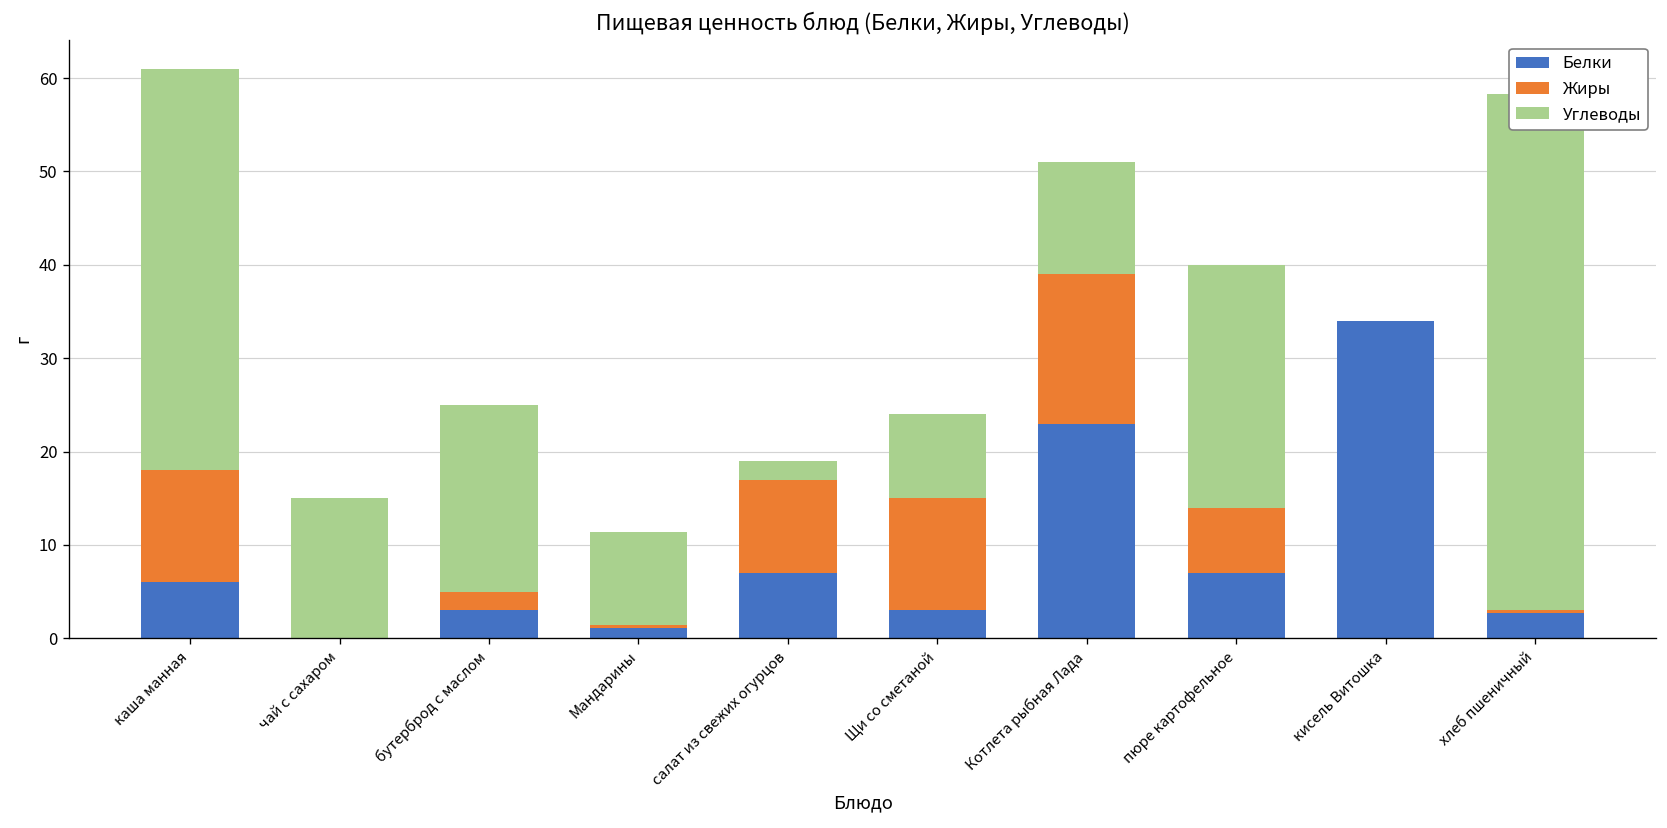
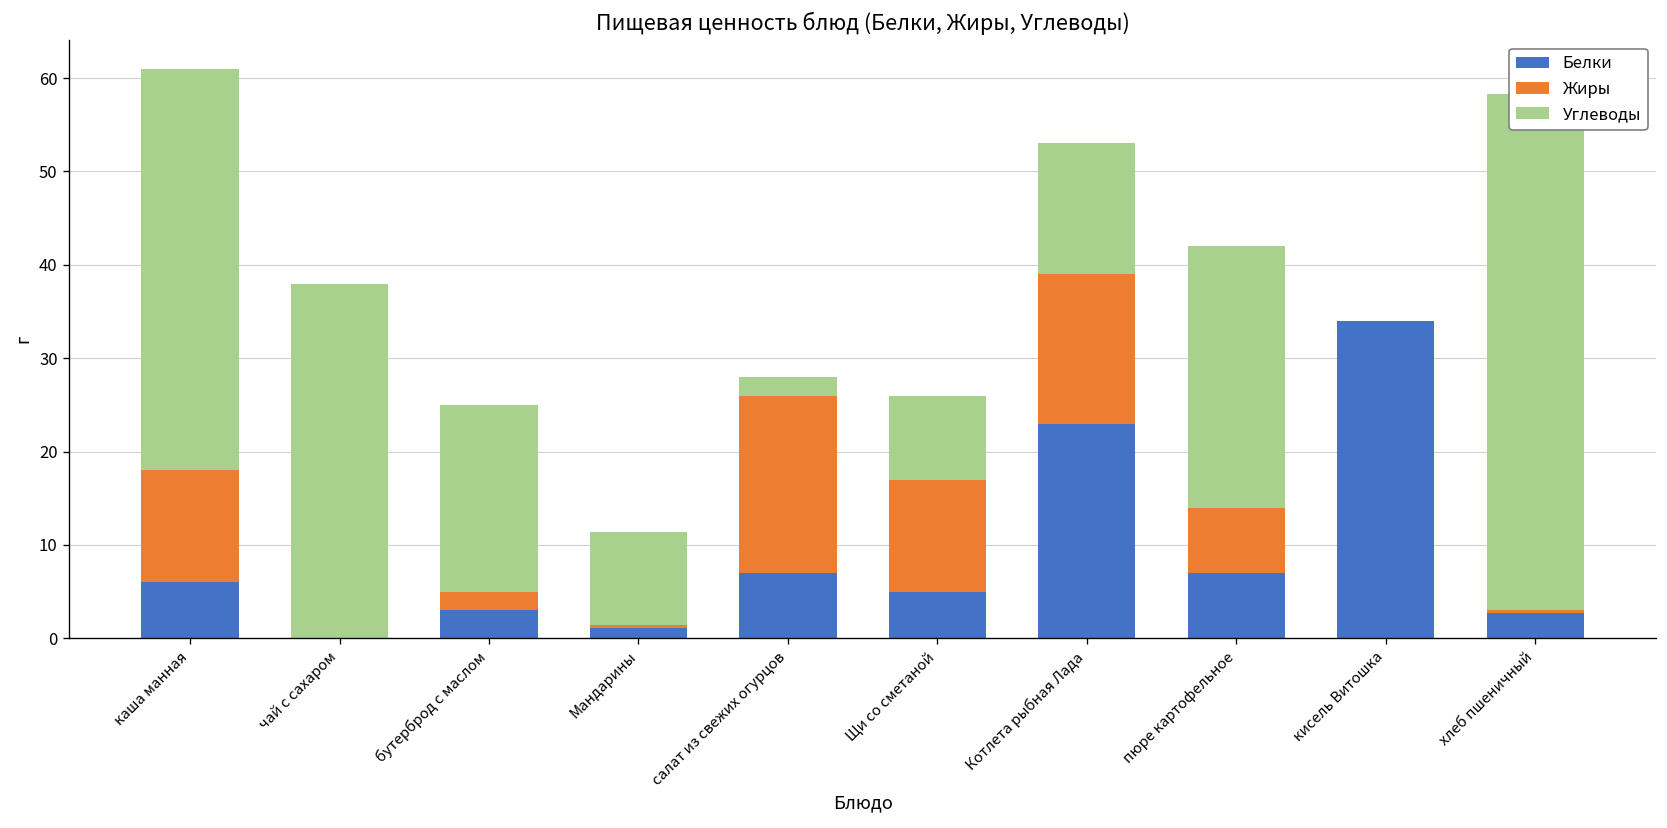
  {
    "Белки": {
      "каша манная": 6,
      "чай с сахаром": 0,
      "бутерброд с маслом": 3,
      "Мандарины": 1,
      "салат из свежих огурцов": 7,
-     "Щи со сметаной": 3,
+     "Щи со сметаной": 5,
      "Котлета рыбная Лада": 23,
      "пюре картофельное": 7,
      "кисель Витошка": 34,
      "хлеб пшеничный": 3
    },
    "Жиры": {
      "каша манная": 12,
      "чай с сахаром": 0,
      "бутерброд с маслом": 2,
-     "салат из свежих огурцов": 10,
+     "салат из свежих огурцов": 19,
      "Щи со сметаной": 12,
      "Котлета рыбная Лада": 16,
      "пюре картофельное": 7,
      "кисель Витошка": 0
    },
    "Углеводы": {
      "каша манная": 43,
-     "чай с сахаром": 15,
+     "чай с сахаром": 38,
      "бутерброд с маслом": 20,
      "Мандарины": 10,
      "салат из свежих огурцов": 2,
      "Щи со сметаной": 9,
-     "Котлета рыбная Лада": 12,
-     "пюре картофельное": 26,
+     "Котлета рыбная Лада": 14,
+     "пюре картофельное": 28,
      "кисель Витошка": 0
    }
  }
